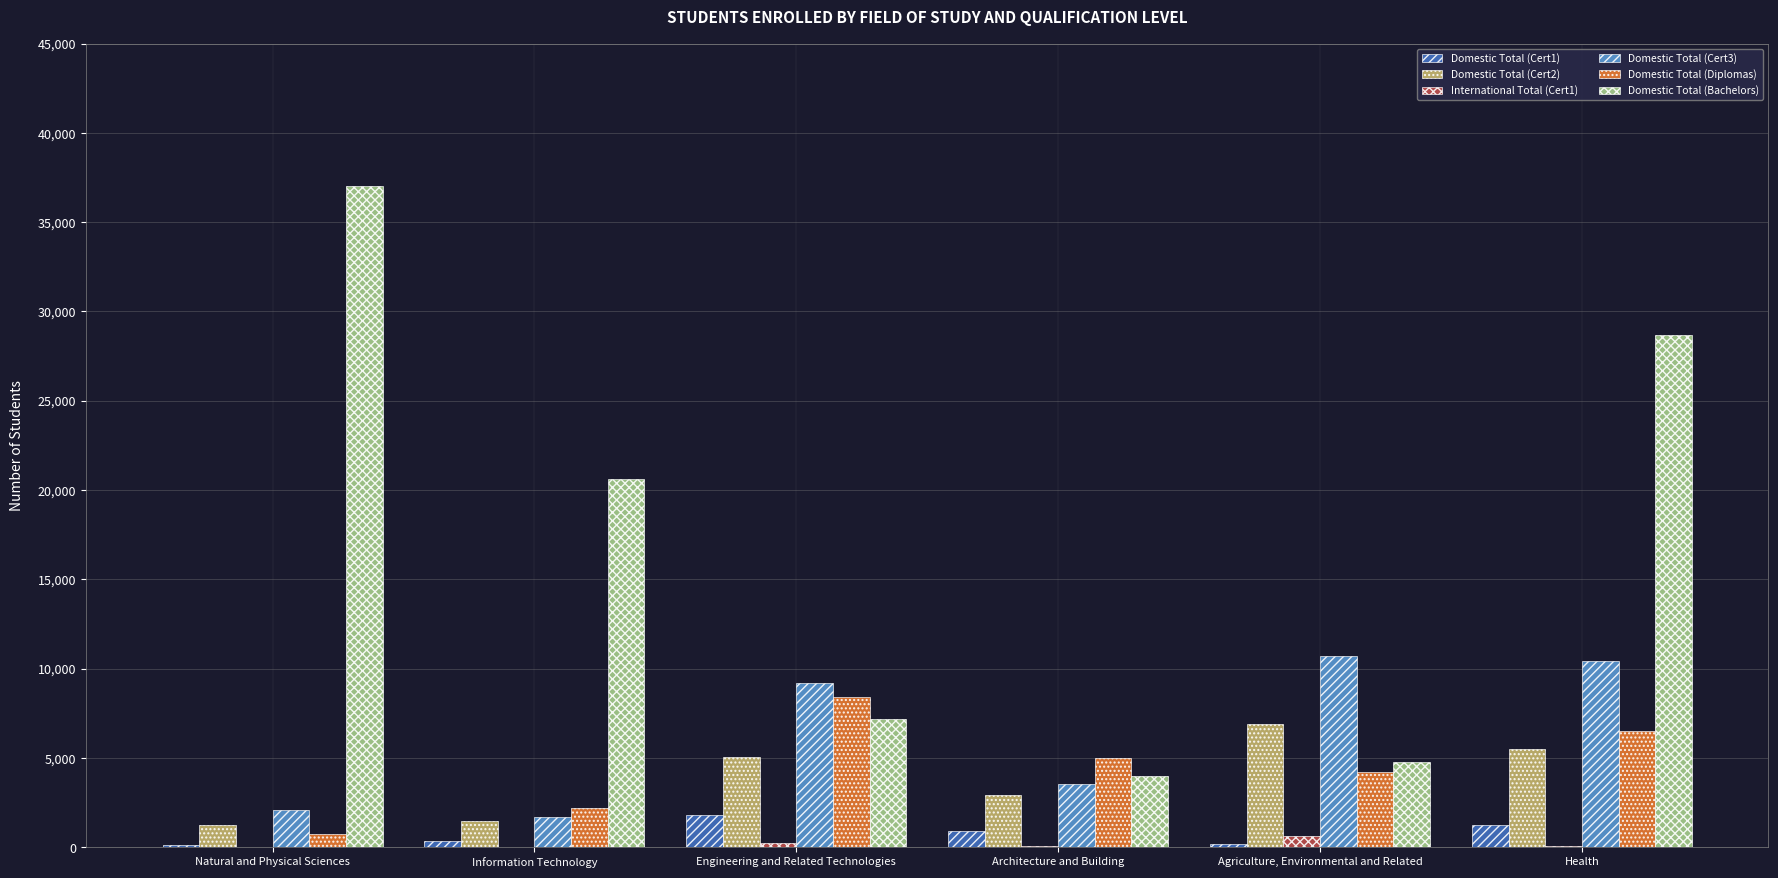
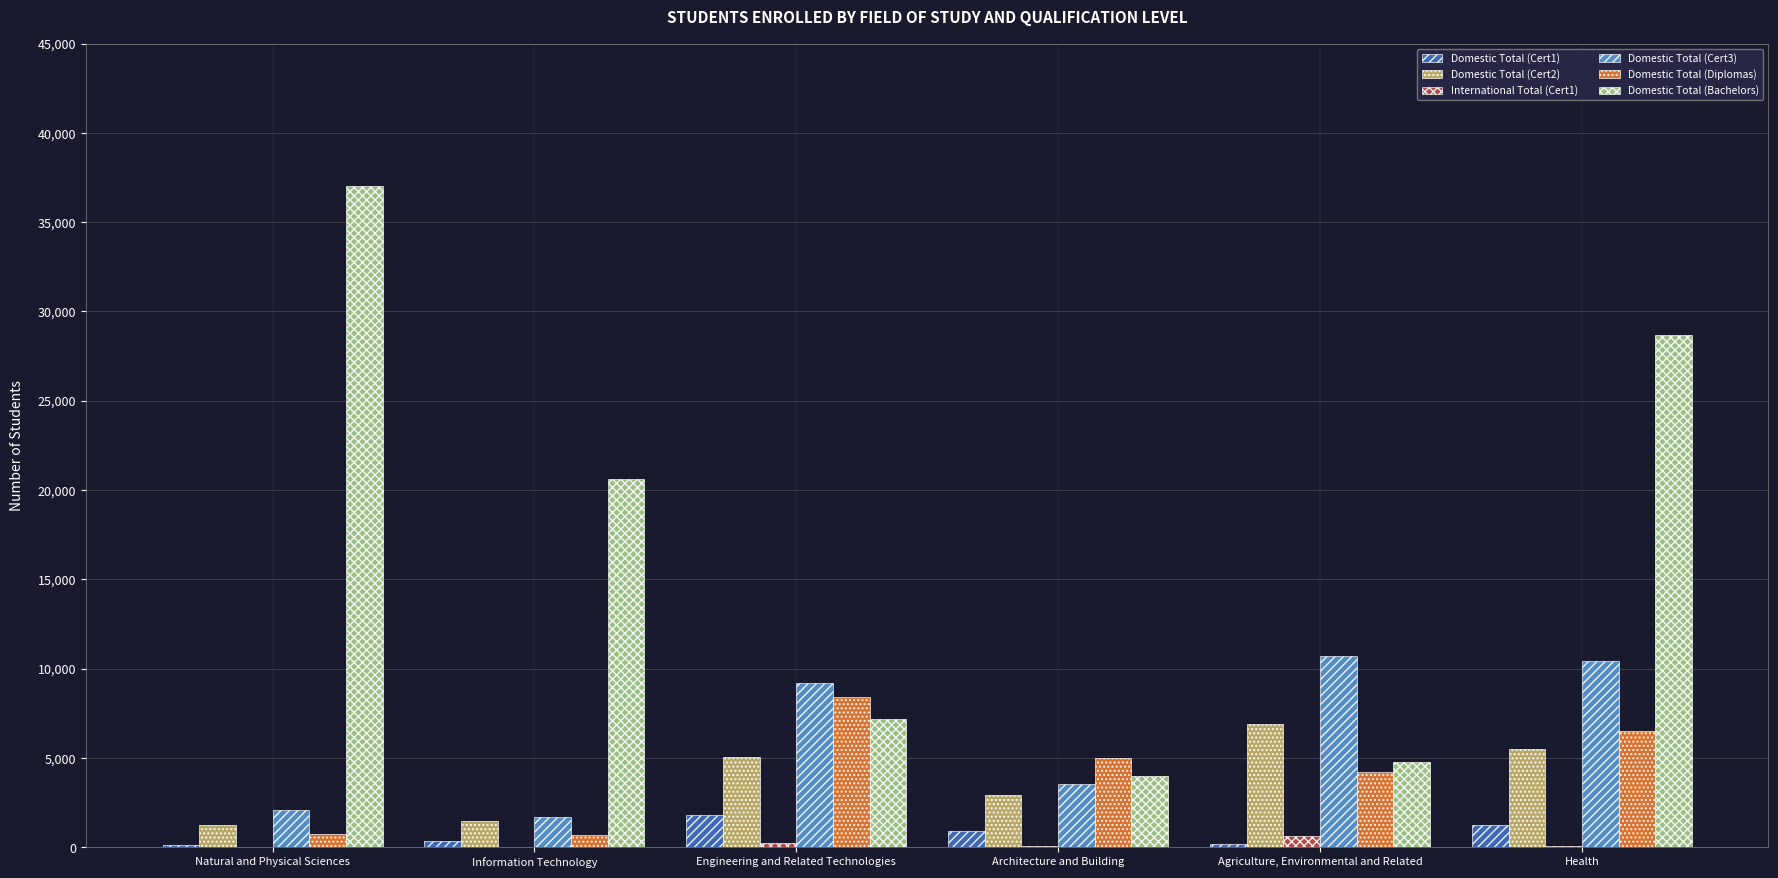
  {
    "International Total (Cert1)": {
      "Natural and Physical Sciences": "0",
      "Information Technology": "0",
      "Engineering and Related Technologies": "300",
      "Agriculture, Environmental and Related": "600"
    },
    "Domestic Total (Diplomas)": {
      "Natural and Physical Sciences": "700",
-     "Information Technology": "2,200",
+     "Information Technology": "700",
      "Engineering and Related Technologies": "8,400",
      "Architecture and Building": "5,000",
      "Agriculture, Environmental and Related": "4,200",
      "Health": "6,500"
    }
  }
